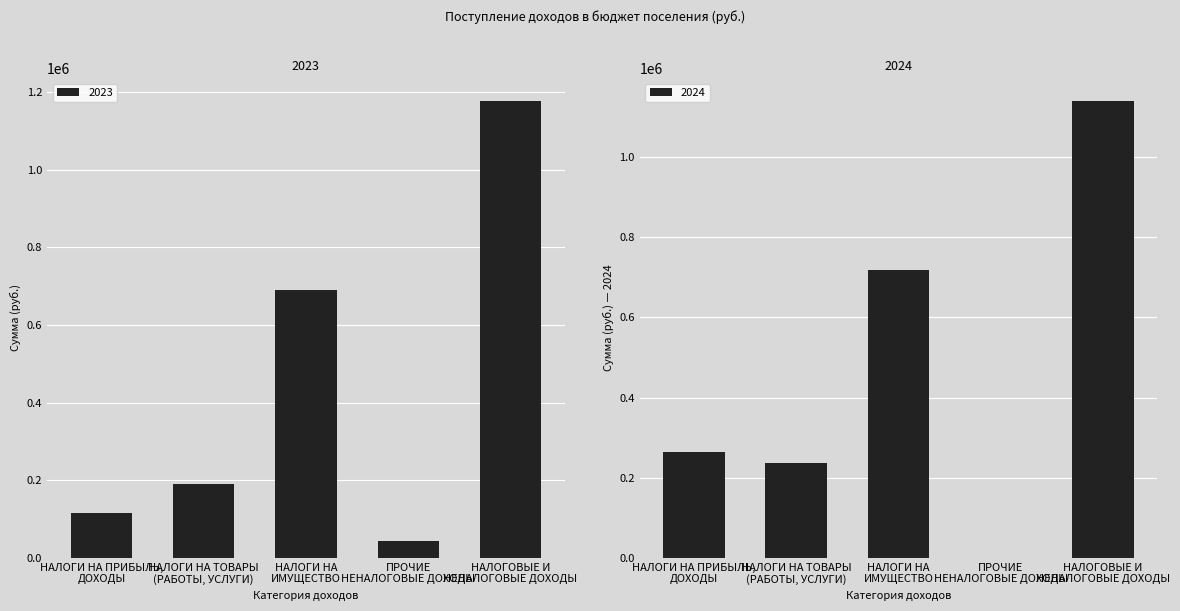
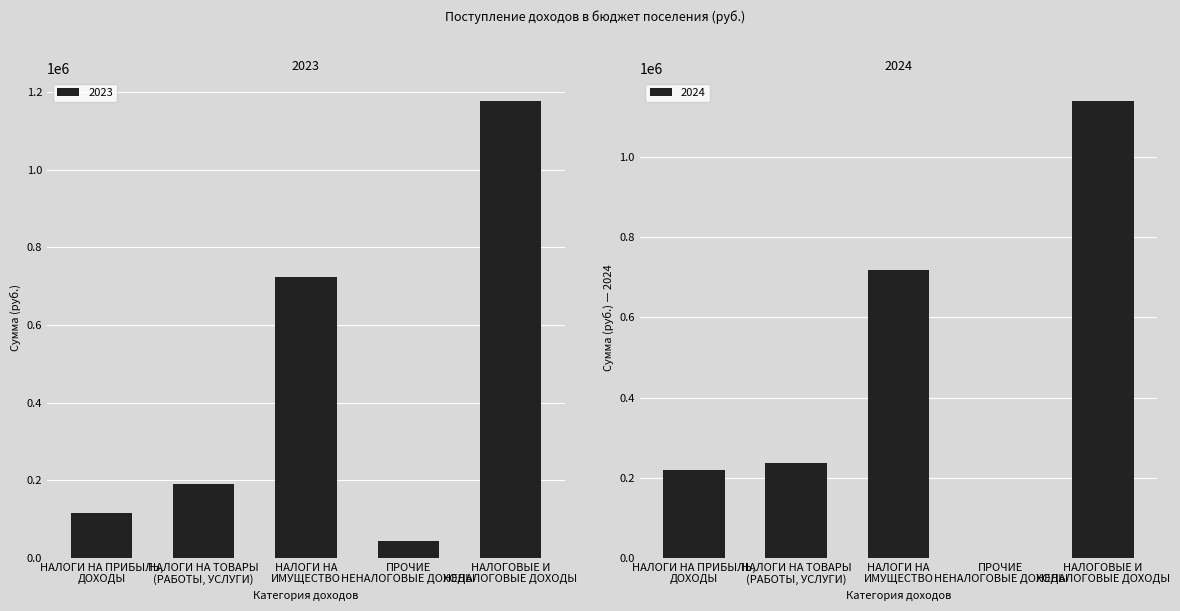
  {
    "2023": {
      "НАЛОГИ НА ПРИБЫЛЬ, ДОХОДЫ": 120000,
      "НАЛОГИ НА ТОВАРЫ (РАБОТЫ, УСЛУГИ)": 190000,
-     "НАЛОГИ НА ИМУЩЕСТВО": 690000
+     "НАЛОГИ НА ИМУЩЕСТВО": 720000
    },
    "2024": {
-     "НАЛОГИ НА ПРИБЫЛЬ, ДОХОДЫ": 260000,
+     "НАЛОГИ НА ПРИБЫЛЬ, ДОХОДЫ": 220000,
      "НАЛОГИ НА ТОВАРЫ (РАБОТЫ, УСЛУГИ)": 240000,
      "НАЛОГИ НА ИМУЩЕСТВО": 720000
    }
  }
